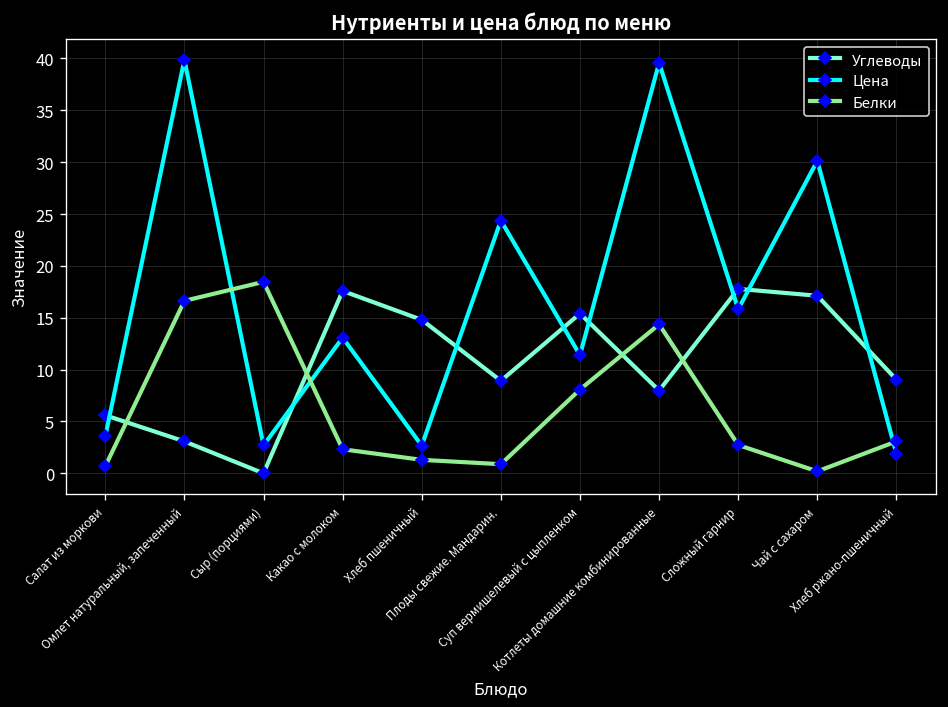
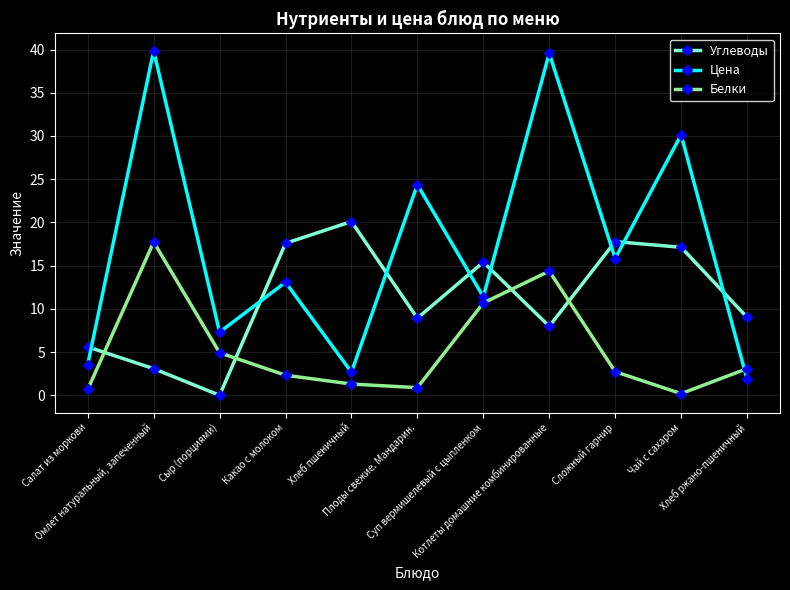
  {
    "Углеводы": {
      "Салат из моркови": 6,
      "Омлет натуральный, запеченный": 3,
      "Сыр (порциями)": 0,
      "Какао с молоком": 18,
-     "Хлеб пшеничный": 15,
+     "Хлеб пшеничный": 20,
      "Плоды свежие. Мандарин.": 9,
      "Суп вермишелевый с цыпленком": 15,
      "Котлеты домашние комбинированные": 8,
      "Сложный гарнир": 18,
      "Чай с сахаром": 17,
      "Хлеб ржано-пшеничный": 9
    },
    "Цена": {
      "Салат из моркови": 4,
      "Омлет натуральный, запеченный": 40,
-     "Сыр (порциями)": 3,
+     "Сыр (порциями)": 7,
      "Какао с молоком": 13,
      "Хлеб пшеничный": 3,
      "Плоды свежие. Мандарин.": 24,
      "Суп вермишелевый с цыпленком": 11,
      "Котлеты домашние комбинированные": 40,
      "Сложный гарнир": 16,
      "Чай с сахаром": 30,
      "Хлеб ржано-пшеничный": 2
    },
    "Белки": {
      "Салат из моркови": 1,
-     "Омлет натуральный, запеченный": 17,
-     "Сыр (порциями)": 18,
+     "Омлет натуральный, запеченный": 18,
+     "Сыр (порциями)": 5,
      "Какао с молоком": 2,
      "Хлеб пшеничный": 1,
      "Плоды свежие. Мандарин.": 1,
-     "Суп вермишелевый с цыпленком": 8,
+     "Суп вермишелевый с цыпленком": 11,
      "Котлеты домашние комбинированные": 14,
      "Сложный гарнир": 3,
      "Чай с сахаром": 0,
      "Хлеб ржано-пшеничный": 3
    }
  }
